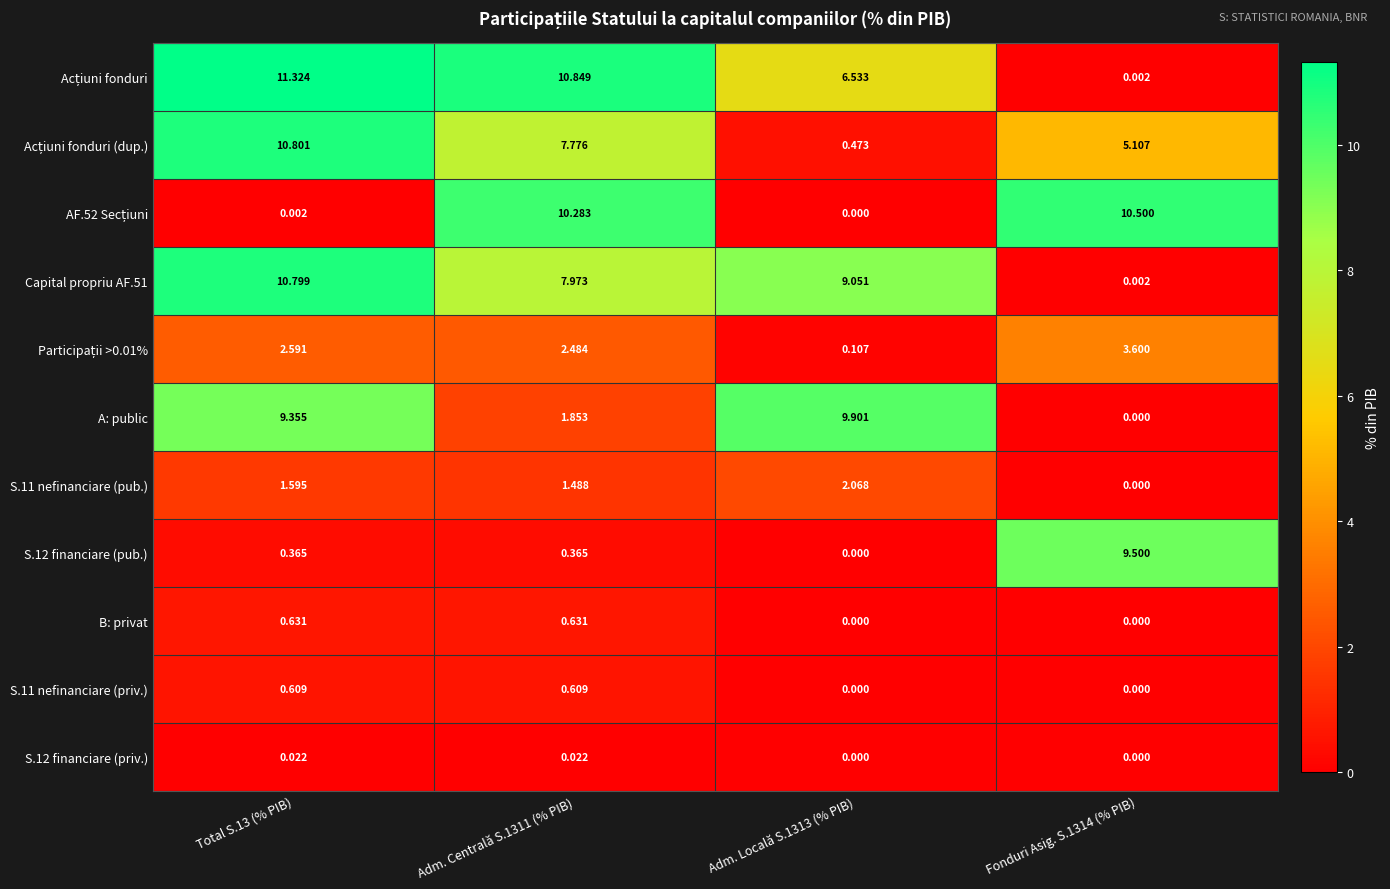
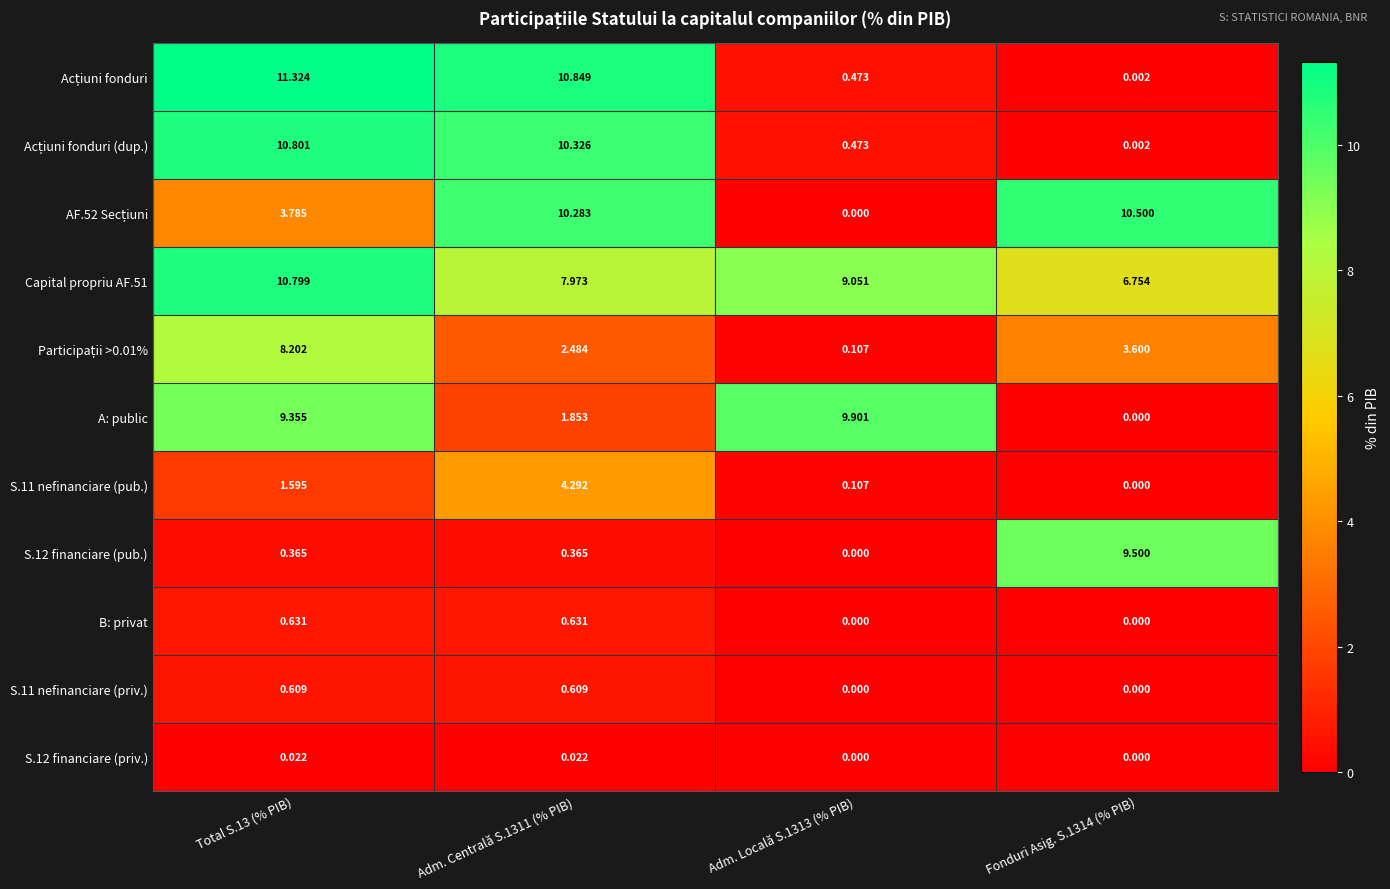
  {
    "Acțiuni fonduri": {
      "Total S.13 (% PIB)": 11.324,
      "Adm. Centrală S.1311 (% PIB)": 10.849,
-     "Adm. Locală S.1313 (% PIB)": 6.533,
+     "Adm. Locală S.1313 (% PIB)": 0.473,
      "Fonduri Asig. S.1314 (% PIB)": 0.002
    },
    "Acțiuni fonduri (dup.)": {
      "Total S.13 (% PIB)": 10.801,
-     "Adm. Centrală S.1311 (% PIB)": 7.776,
+     "Adm. Centrală S.1311 (% PIB)": 10.326,
      "Adm. Locală S.1313 (% PIB)": 0.473,
-     "Fonduri Asig. S.1314 (% PIB)": 5.107
+     "Fonduri Asig. S.1314 (% PIB)": 0.002
    },
    "AF.52 Secțiuni": {
-     "Total S.13 (% PIB)": 0.002,
+     "Total S.13 (% PIB)": 3.785,
      "Adm. Centrală S.1311 (% PIB)": 10.283,
      "Adm. Locală S.1313 (% PIB)": 0.000,
      "Fonduri Asig. S.1314 (% PIB)": 10.500
    },
    "Capital propriu AF.51": {
      "Total S.13 (% PIB)": 10.799,
      "Adm. Centrală S.1311 (% PIB)": 7.973,
      "Adm. Locală S.1313 (% PIB)": 9.051,
-     "Fonduri Asig. S.1314 (% PIB)": 0.002
+     "Fonduri Asig. S.1314 (% PIB)": 6.754
    },
    "Participații >0.01%": {
-     "Total S.13 (% PIB)": 2.591,
+     "Total S.13 (% PIB)": 8.202,
      "Adm. Centrală S.1311 (% PIB)": 2.484,
      "Adm. Locală S.1313 (% PIB)": 0.107,
      "Fonduri Asig. S.1314 (% PIB)": 3.600
    },
    "A: public": {
      "Total S.13 (% PIB)": 9.355,
      "Adm. Centrală S.1311 (% PIB)": 1.853,
      "Adm. Locală S.1313 (% PIB)": 9.901,
      "Fonduri Asig. S.1314 (% PIB)": 0.000
    },
    "S.11 nefinanciare (pub.)": {
      "Total S.13 (% PIB)": 1.595,
-     "Adm. Centrală S.1311 (% PIB)": 1.488,
-     "Adm. Locală S.1313 (% PIB)": 2.068,
+     "Adm. Centrală S.1311 (% PIB)": 4.292,
+     "Adm. Locală S.1313 (% PIB)": 0.107,
      "Fonduri Asig. S.1314 (% PIB)": 0.000
    },
    "S.12 financiare (pub.)": {
      "Total S.13 (% PIB)": 0.365,
      "Adm. Centrală S.1311 (% PIB)": 0.365,
      "Adm. Locală S.1313 (% PIB)": 0.000,
      "Fonduri Asig. S.1314 (% PIB)": 9.500
    },
    "B: privat": {
      "Total S.13 (% PIB)": 0.631,
      "Adm. Centrală S.1311 (% PIB)": 0.631,
      "Adm. Locală S.1313 (% PIB)": 0.000,
      "Fonduri Asig. S.1314 (% PIB)": 0.000
    },
    "S.11 nefinanciare (priv.)": {
      "Total S.13 (% PIB)": 0.609,
      "Adm. Centrală S.1311 (% PIB)": 0.609,
      "Adm. Locală S.1313 (% PIB)": 0.000,
      "Fonduri Asig. S.1314 (% PIB)": 0.000
    },
    "S.12 financiare (priv.)": {
      "Total S.13 (% PIB)": 0.022,
      "Adm. Centrală S.1311 (% PIB)": 0.022,
      "Adm. Locală S.1313 (% PIB)": 0.000,
      "Fonduri Asig. S.1314 (% PIB)": 0.000
    }
  }
